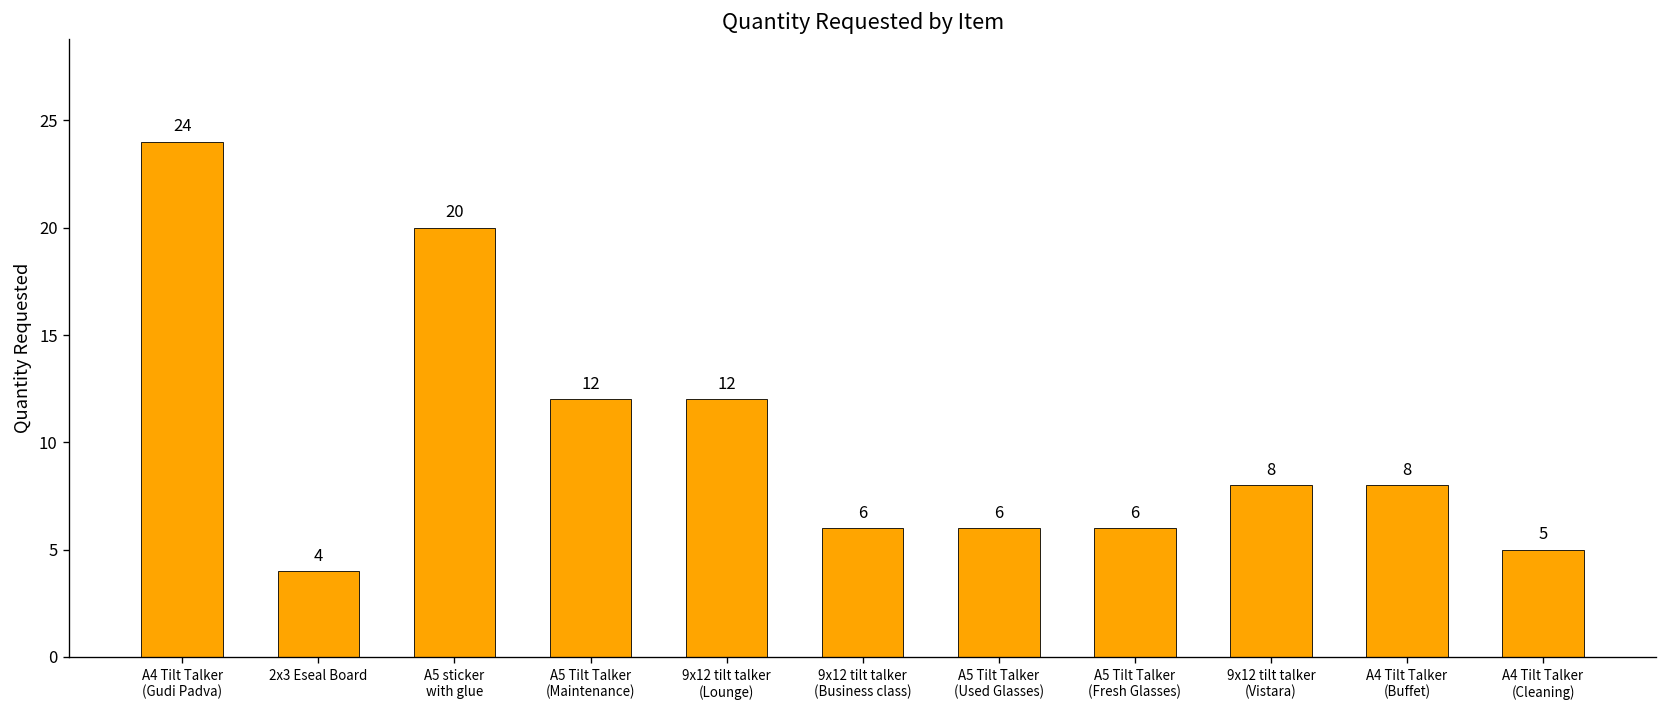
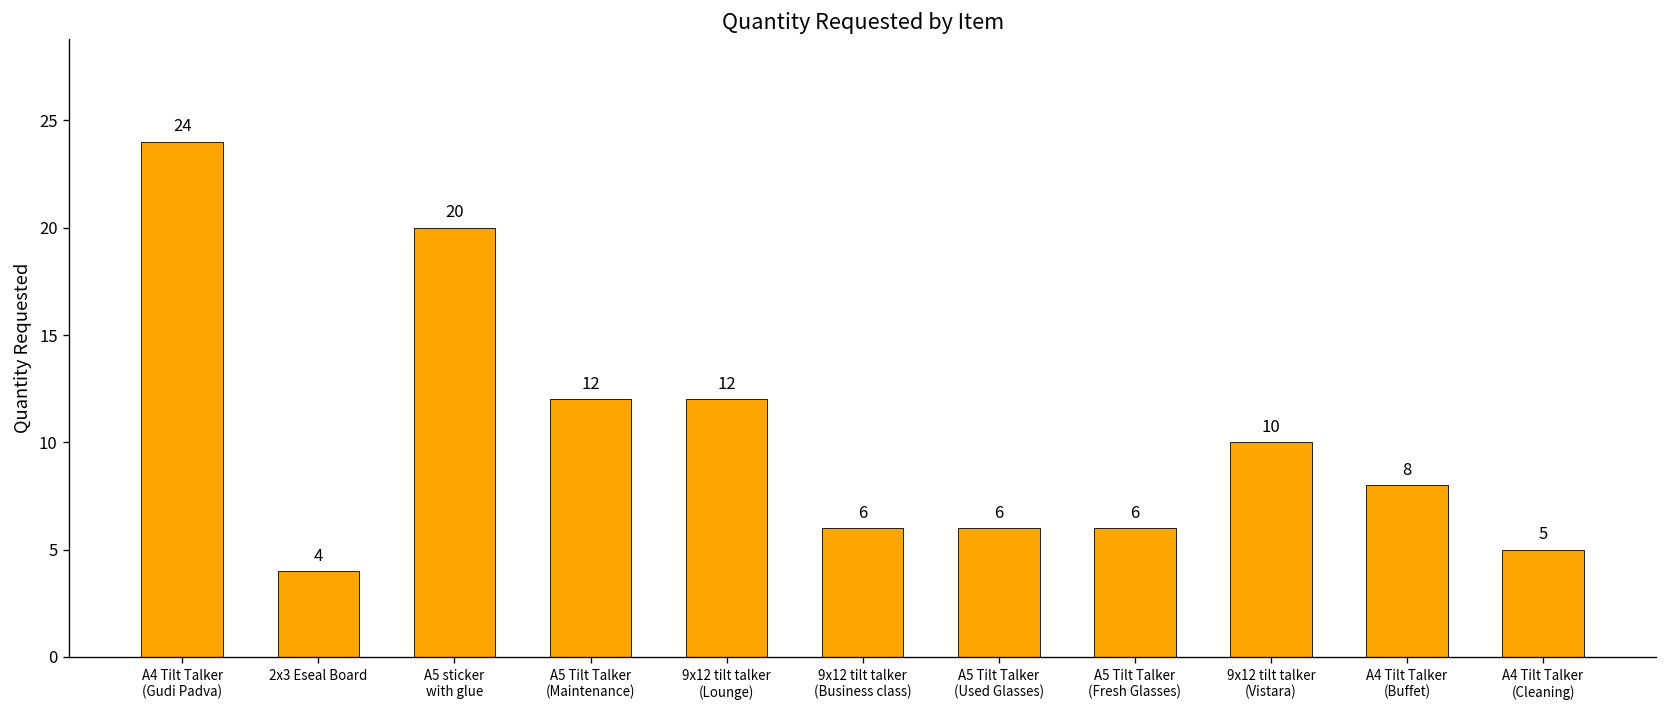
  {
    "A4 Tilt Talker (Gudi Padva)": 24,
    "2x3 Eseal Board": 4,
    "A5 sticker with glue": 20,
    "A5 Tilt Talker (Maintenance)": 12,
    "9x12 tilt talker (Lounge)": 12,
    "9x12 tilt talker (Business class)": 6,
    "A5 Tilt Talker (Used Glasses)": 6,
    "A5 Tilt Talker (Fresh Glasses)": 6,
-   "9x12 tilt talker (Vistara)": 8,
+   "9x12 tilt talker (Vistara)": 10,
    "A4 Tilt Talker (Buffet)": 8,
    "A4 Tilt Talker (Cleaning)": 5
  }
